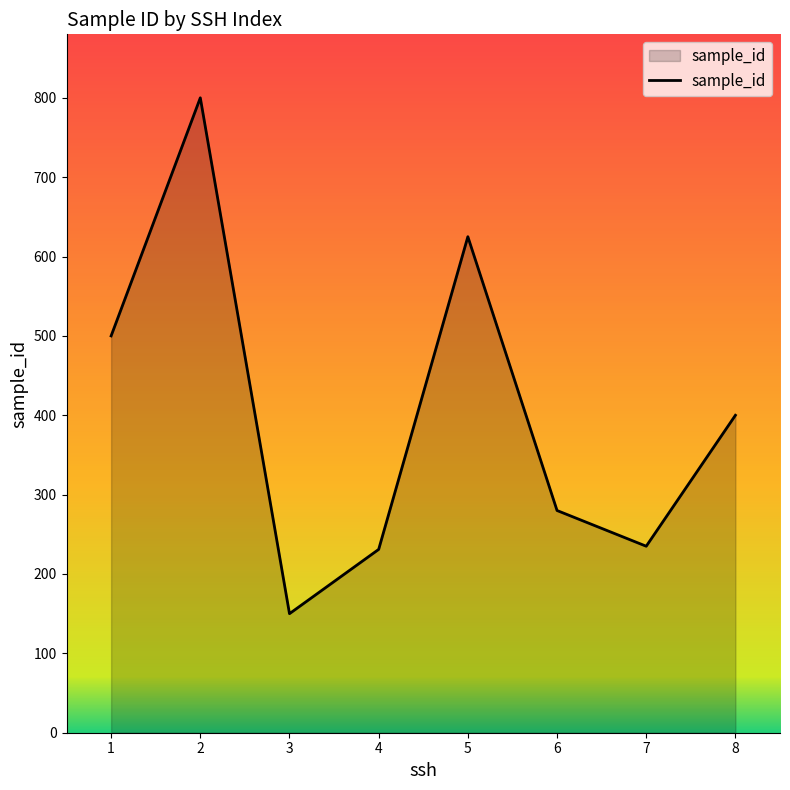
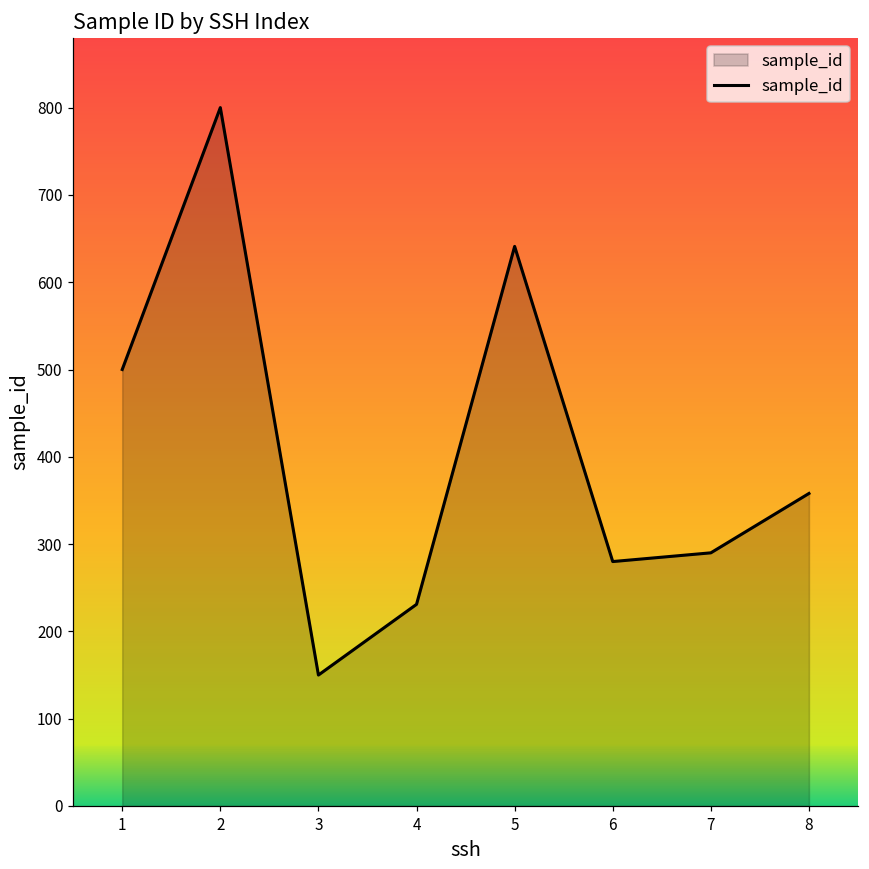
  {
    "1": 500,
    "2": 800,
    "3": 150,
    "4": 230,
-   "5": 630,
+   "5": 640,
    "6": 280,
-   "7": 240,
-   "8": 400
+   "7": 290,
+   "8": 360
  }
